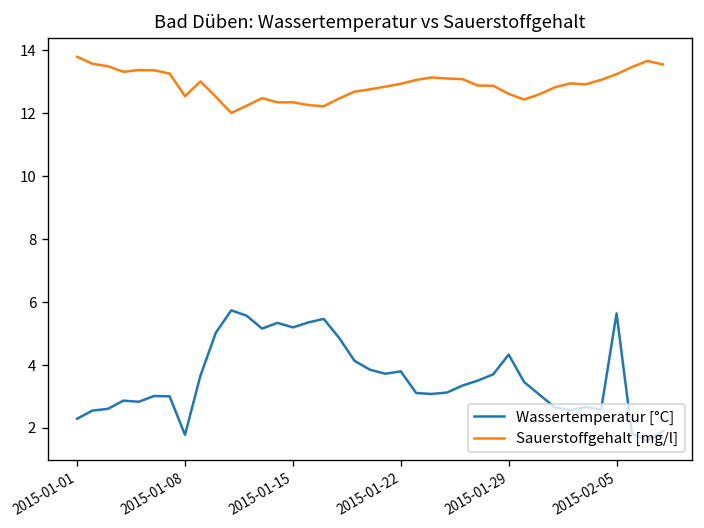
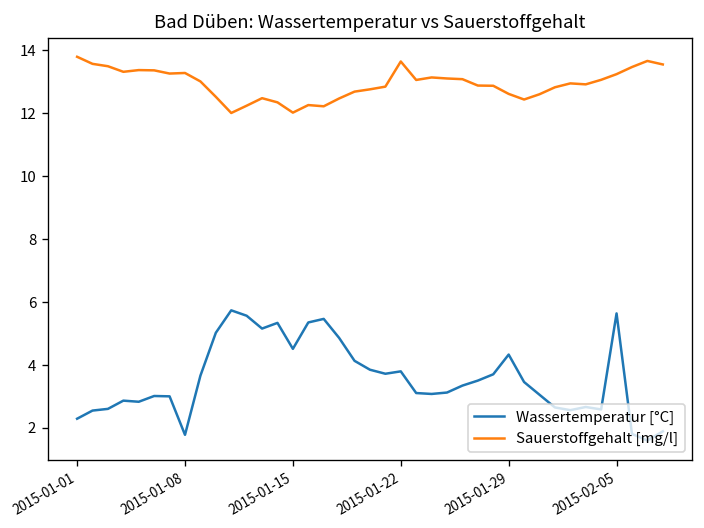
  {
    "Wassertemperatur [°C]": {
      "2015-01-01": 2.3,
      "2015-01-08": 1.8,
-     "2015-01-15": 5.2,
+     "2015-01-15": 4.5,
      "2015-01-22": 3.8,
      "2015-01-29": 4.3,
      "2015-02-05": 5.6
    },
    "Sauerstoffgehalt [mg/l]": {
      "2015-01-01": 13.8,
-     "2015-01-08": 12.5,
-     "2015-01-15": 12.4,
-     "2015-01-22": 12.9,
+     "2015-01-08": 13.3,
+     "2015-01-15": 12.0,
+     "2015-01-22": 13.6,
      "2015-01-29": 12.6,
      "2015-02-05": 13.2
    }
  }
